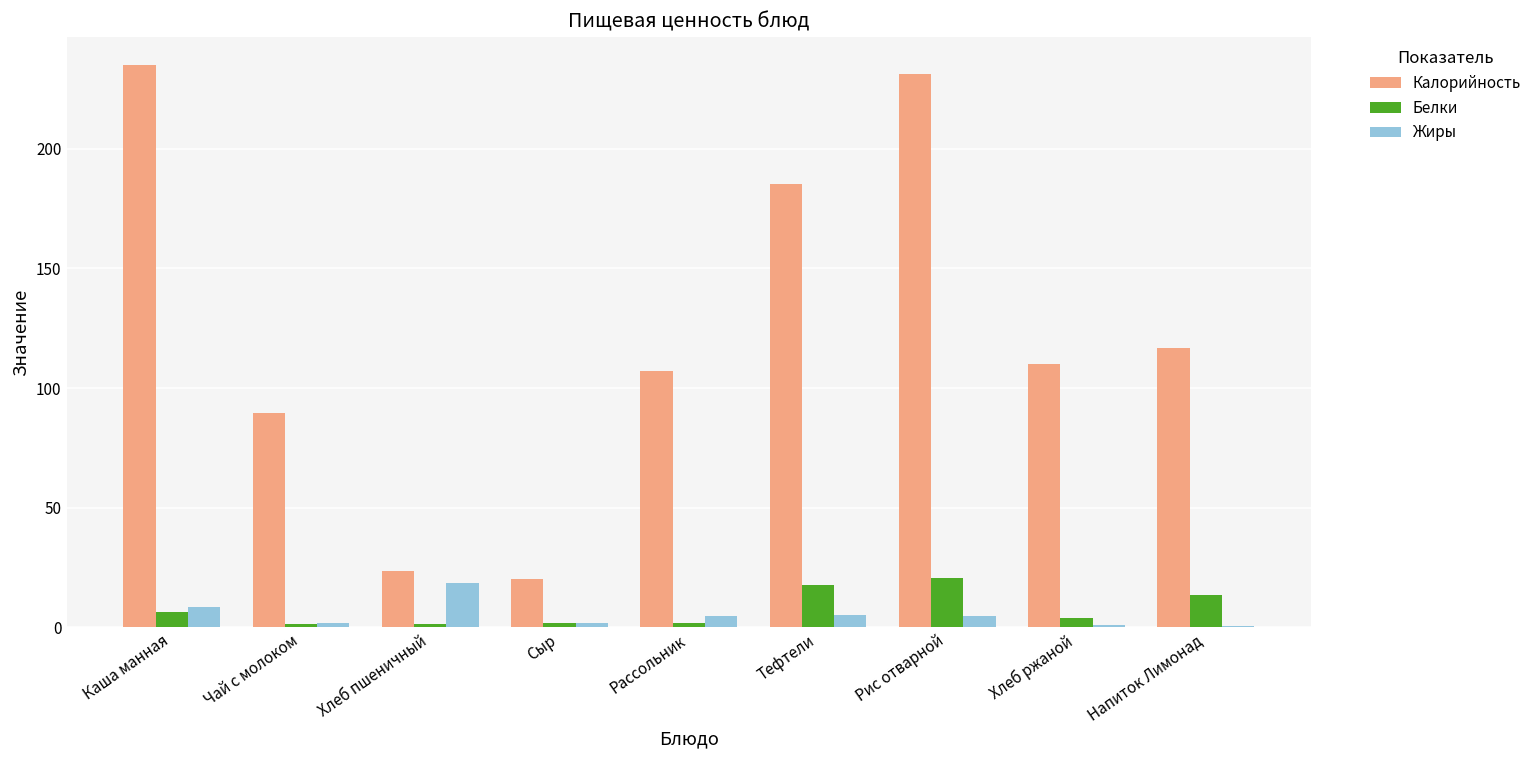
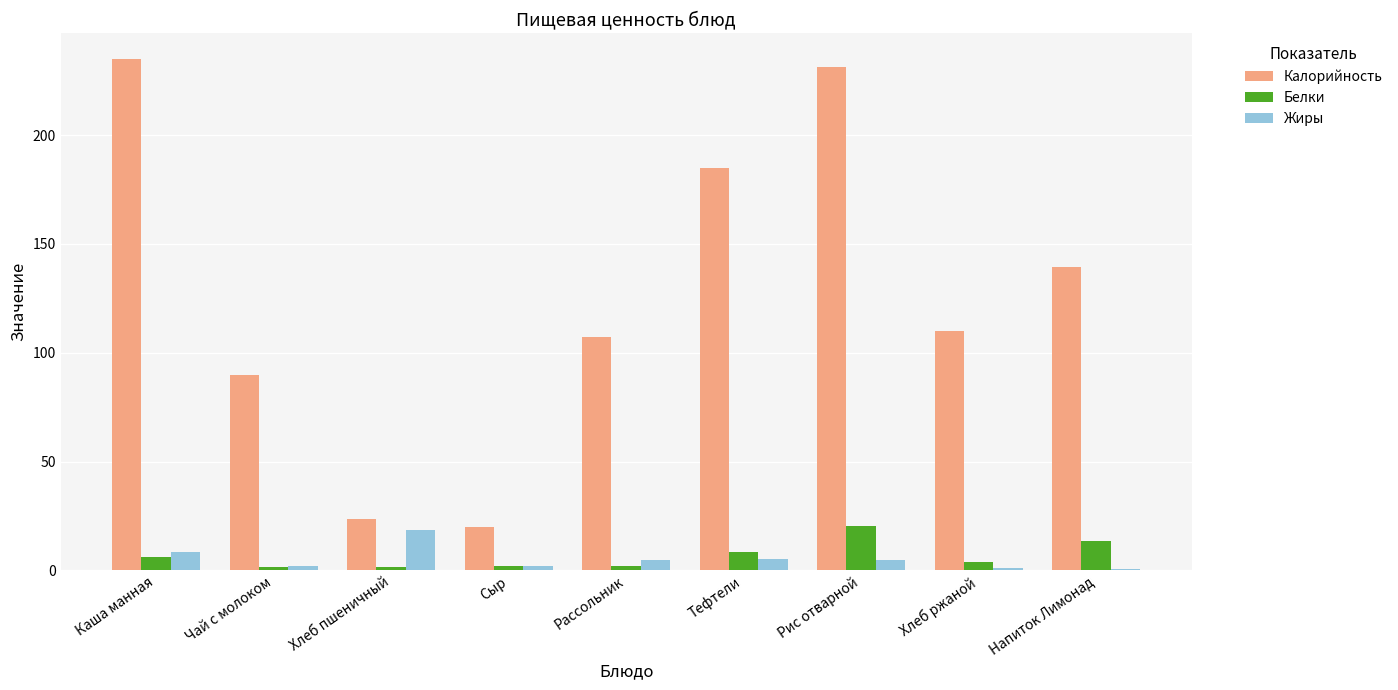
  {
    "Калорийность": {
      "Каша манная": 235,
      "Чай с молоком": 90,
      "Хлеб пшеничный": 24,
      "Сыр": 20,
      "Рассольник": 107,
      "Тефтели": 185,
      "Рис отварной": 231,
      "Хлеб ржаной": 110,
-     "Напиток Лимонад": 117
+     "Напиток Лимонад": 139
    },
    "Белки": {
      "Каша манная": 6,
      "Чай с молоком": 1,
      "Хлеб пшеничный": 2,
      "Сыр": 2,
      "Рассольник": 2,
-     "Тефтели": 18,
+     "Тефтели": 8,
      "Рис отварной": 21,
      "Хлеб ржаной": 4,
      "Напиток Лимонад": 14
    },
    "Жиры": {
      "Каша манная": 9,
      "Чай с молоком": 2,
      "Хлеб пшеничный": 18,
      "Сыр": 2,
      "Рассольник": 5,
      "Тефтели": 5,
      "Рис отварной": 5
    }
  }
